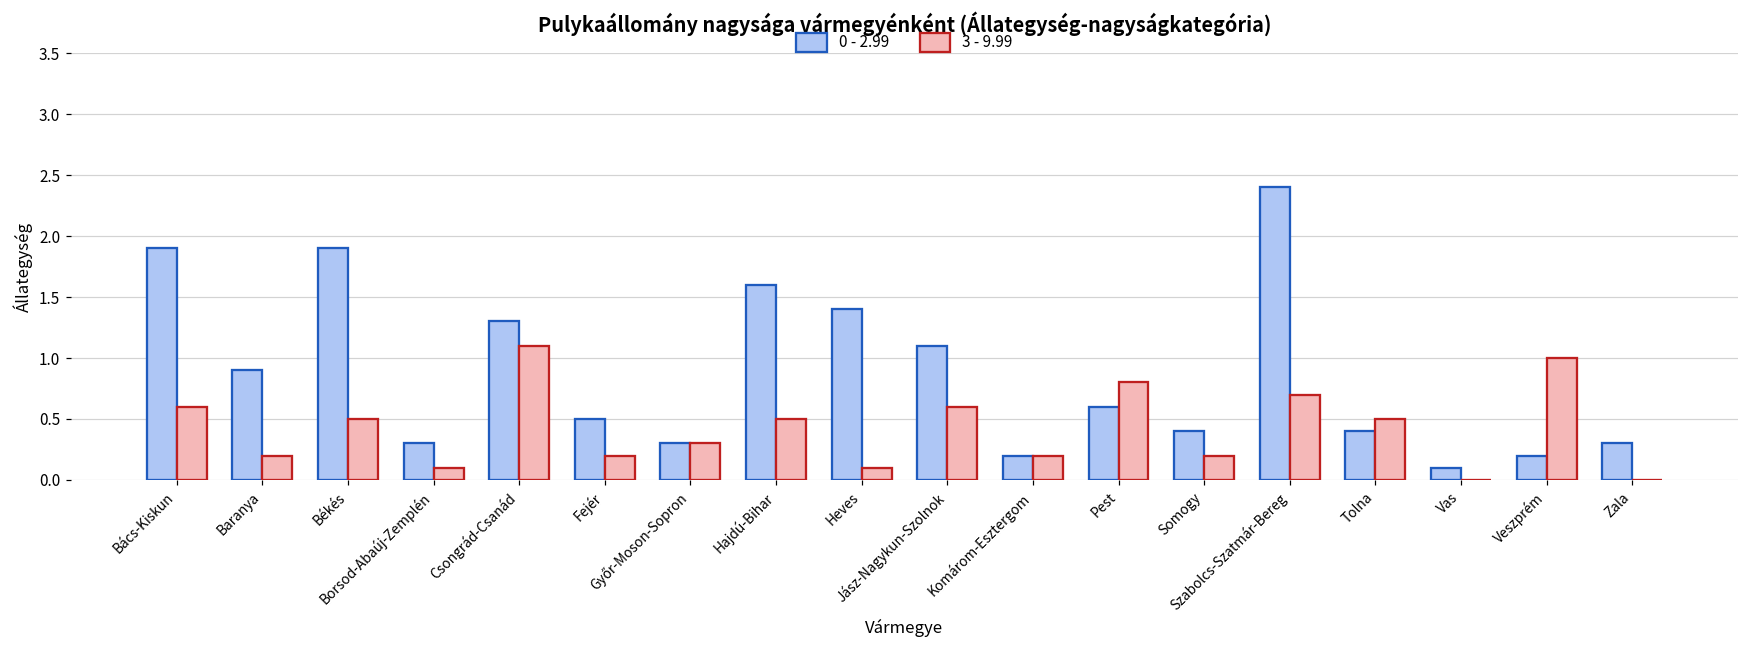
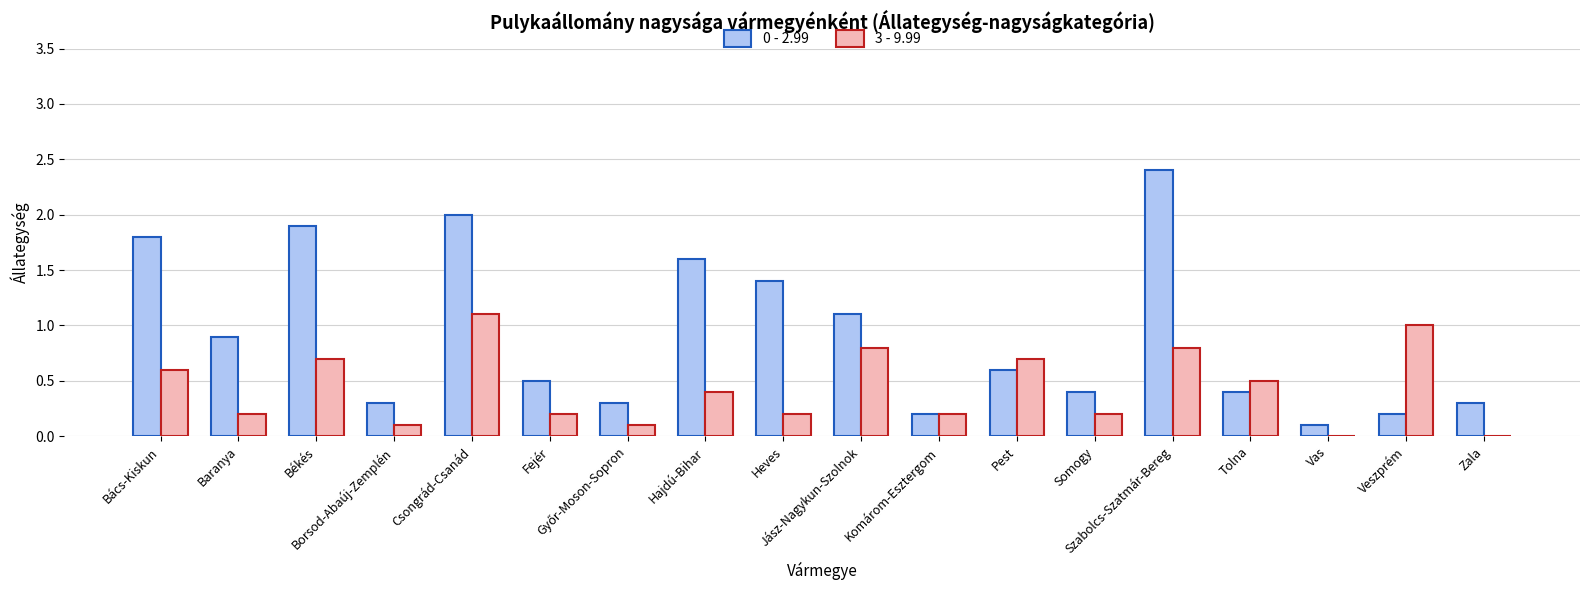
  {
    "0 - 2.99": {
-     "Bács-Kiskun": 1.9,
+     "Bács-Kiskun": 1.8,
      "Baranya": 0.9,
      "Békés": 1.9,
      "Borsod-Abaúj-Zemplén": 0.3,
-     "Csongrád-Csanád": 1.3,
+     "Csongrád-Csanád": 2.0,
      "Fejér": 0.5,
      "Győr-Moson-Sopron": 0.3,
      "Hajdú-Bihar": 1.6,
      "Heves": 1.4,
      "Jász-Nagykun-Szolnok": 1.1,
      "Komárom-Esztergom": 0.2,
      "Pest": 0.6,
      "Somogy": 0.4,
      "Szabolcs-Szatmár-Bereg": 2.4,
      "Tolna": 0.4,
      "Vas": 0.1,
      "Veszprém": 0.2,
      "Zala": 0.3
    },
    "3 - 9.99": {
      "Bács-Kiskun": 0.6,
      "Baranya": 0.2,
-     "Békés": 0.5,
+     "Békés": 0.7,
      "Borsod-Abaúj-Zemplén": 0.1,
      "Csongrád-Csanád": 1.1,
      "Fejér": 0.2,
-     "Győr-Moson-Sopron": 0.3,
-     "Hajdú-Bihar": 0.5,
-     "Heves": 0.1,
-     "Jász-Nagykun-Szolnok": 0.6,
+     "Győr-Moson-Sopron": 0.1,
+     "Hajdú-Bihar": 0.4,
+     "Heves": 0.2,
+     "Jász-Nagykun-Szolnok": 0.8,
      "Komárom-Esztergom": 0.2,
-     "Pest": 0.8,
+     "Pest": 0.7,
      "Somogy": 0.2,
-     "Szabolcs-Szatmár-Bereg": 0.7,
+     "Szabolcs-Szatmár-Bereg": 0.8,
      "Tolna": 0.5,
      "Vas": 0.0,
      "Veszprém": 1.0,
      "Zala": 0.0
    }
  }
